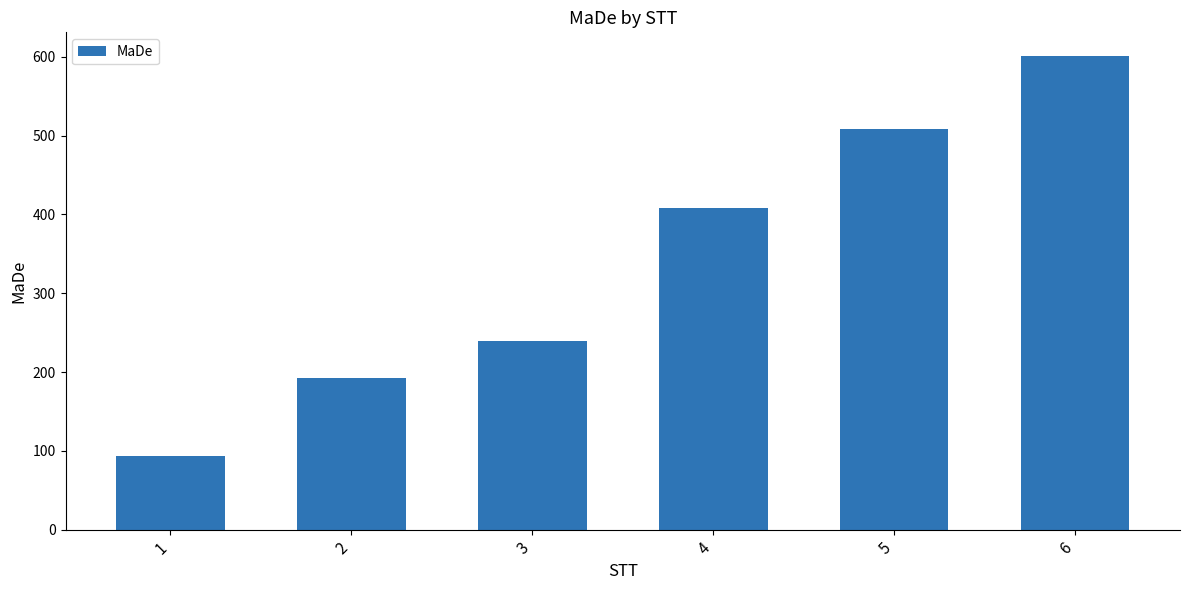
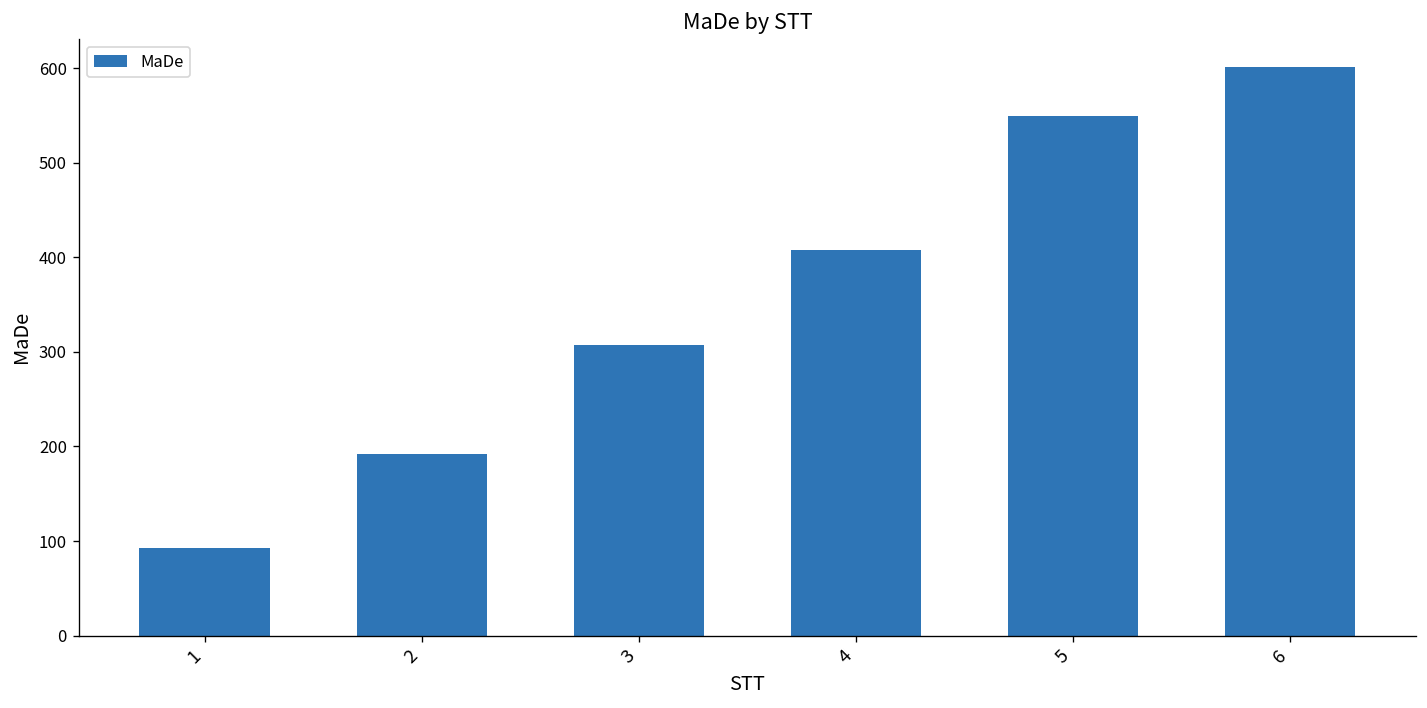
  {
    "1": 90,
    "2": 190,
-   "3": 240,
+   "3": 310,
    "4": 410,
-   "5": 510,
+   "5": 550,
    "6": 600
  }
